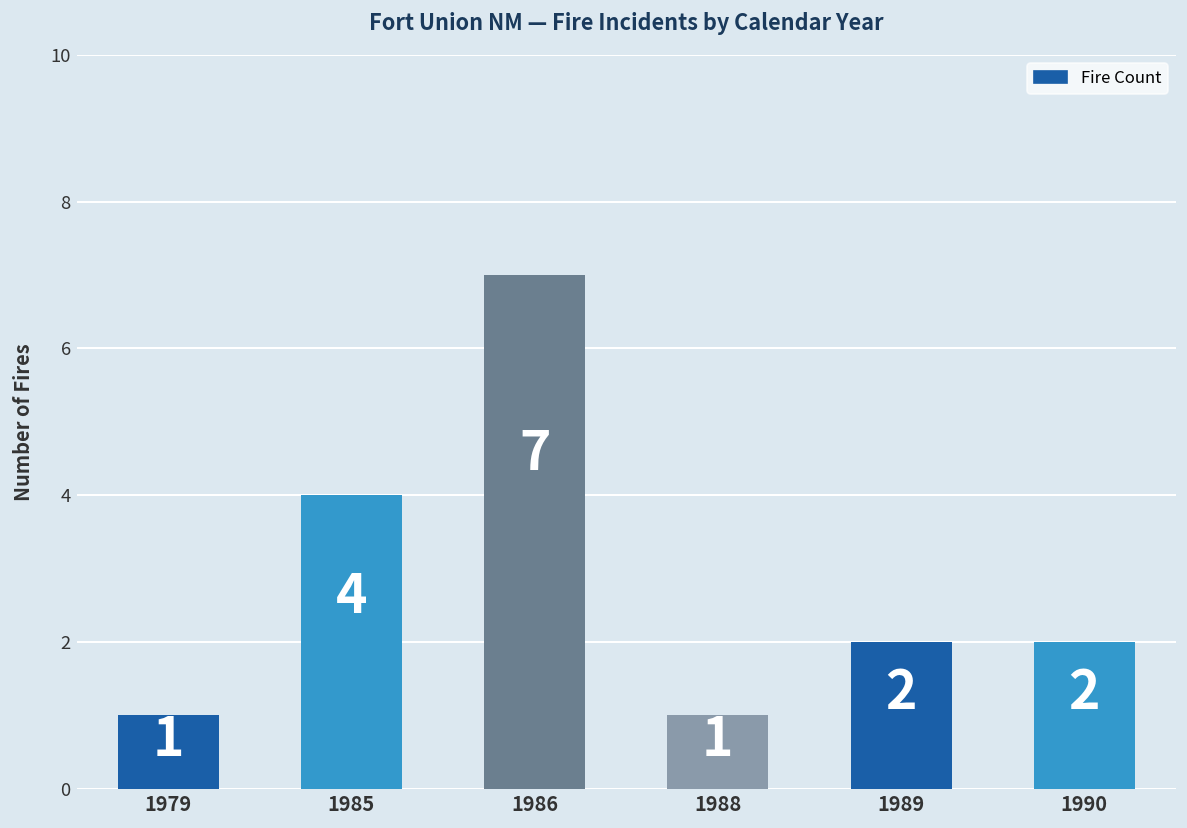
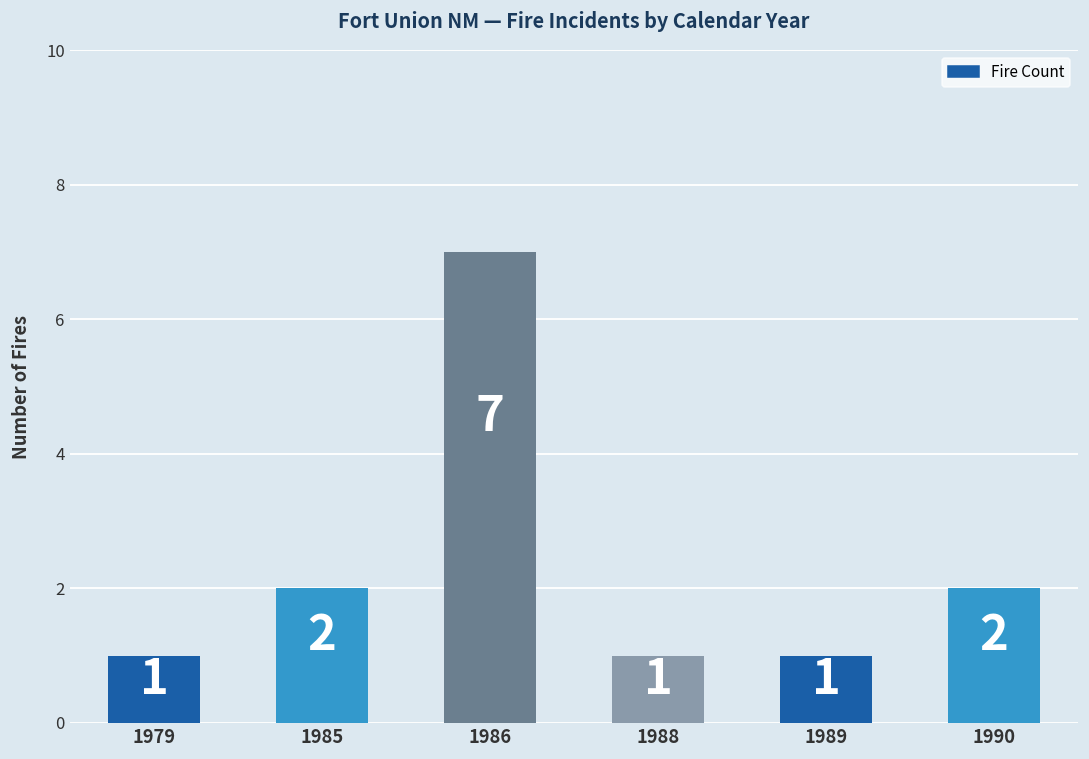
  {
    "1979": 1,
-   "1985": 4,
+   "1985": 2,
    "1986": 7,
    "1988": 1,
-   "1989": 2,
+   "1989": 1,
    "1990": 2
  }
